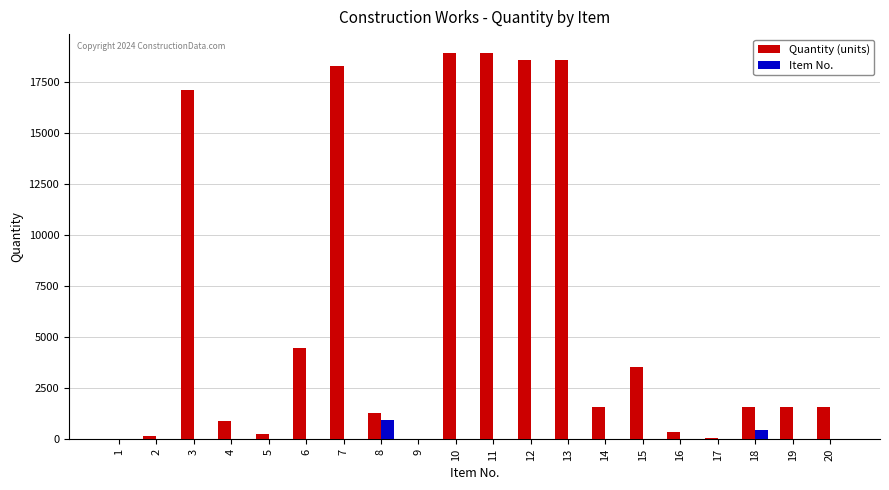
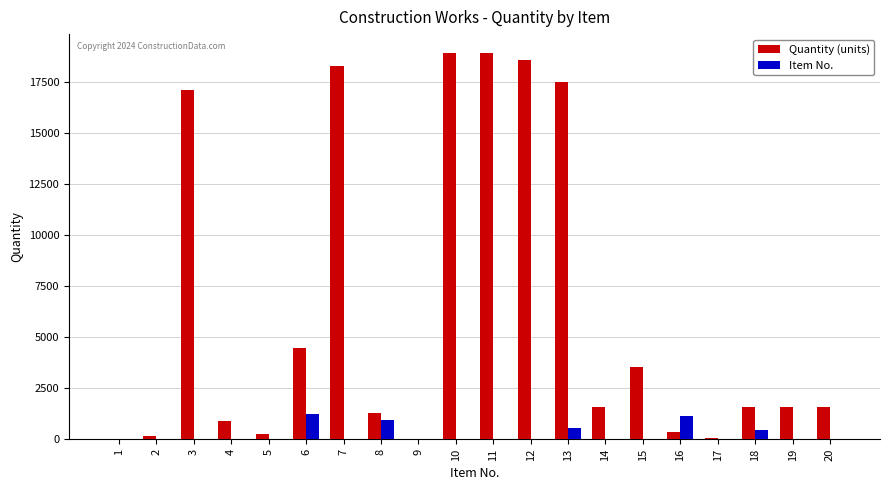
  {
    "Quantity (units)": {
      "2": 200,
      "3": 17100,
      "4": 900,
      "5": 300,
      "6": 4500,
      "7": 18200,
      "8": 1300,
      "10": 18900,
      "11": 18900,
      "12": 18600,
-     "13": 18600,
+     "13": 17500,
      "14": 1600,
      "15": 3600,
      "16": 400,
      "18": 1600,
      "19": 1600,
      "20": 1600
    },
    "Item No.": {
-     "6": 0,
+     "6": 1200,
      "8": 900,
-     "13": 0,
-     "16": 0,
+     "13": 500,
+     "16": 1200,
      "18": 400
    }
  }
